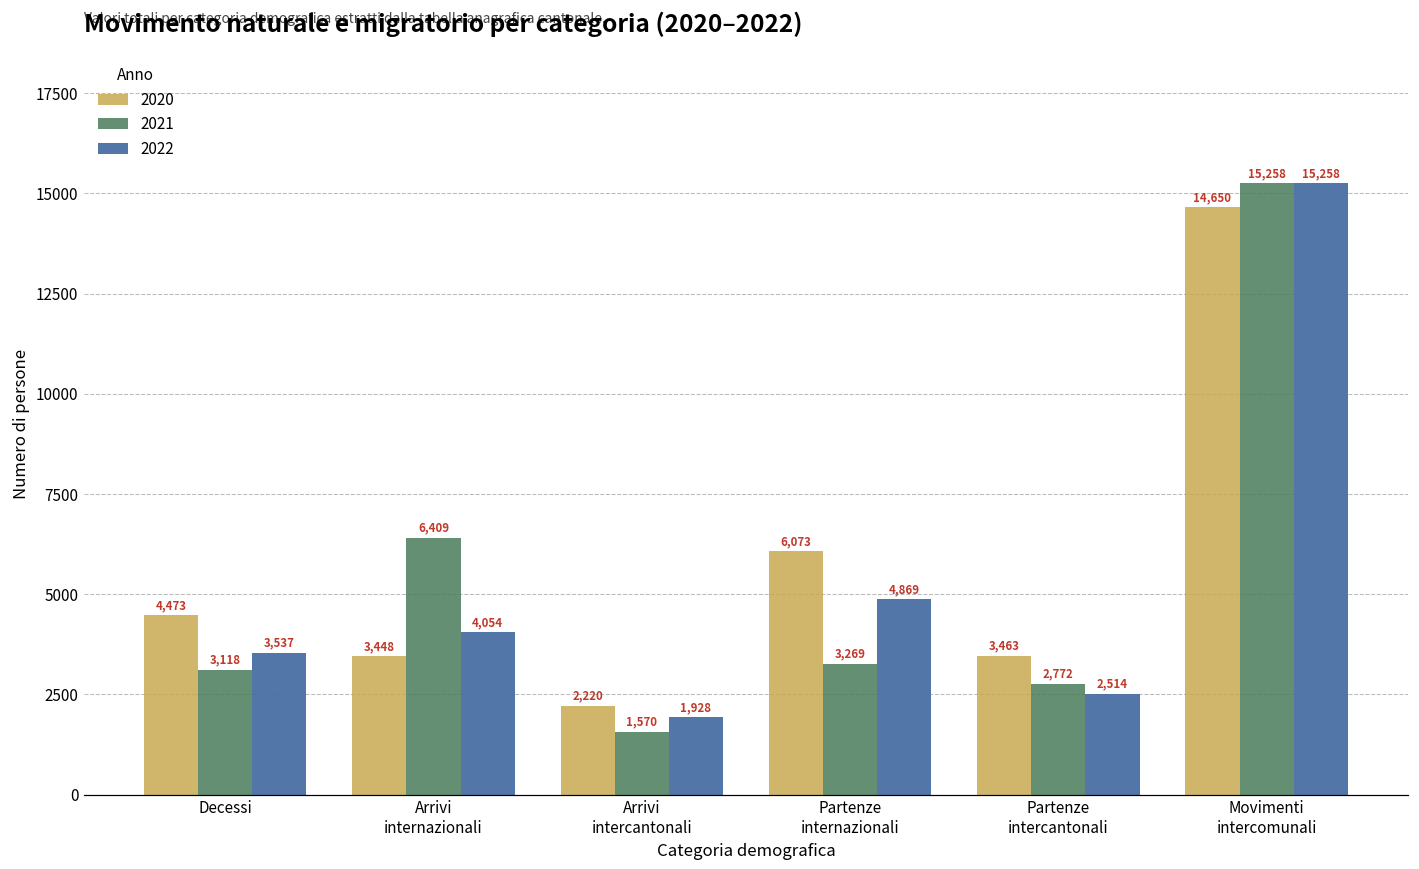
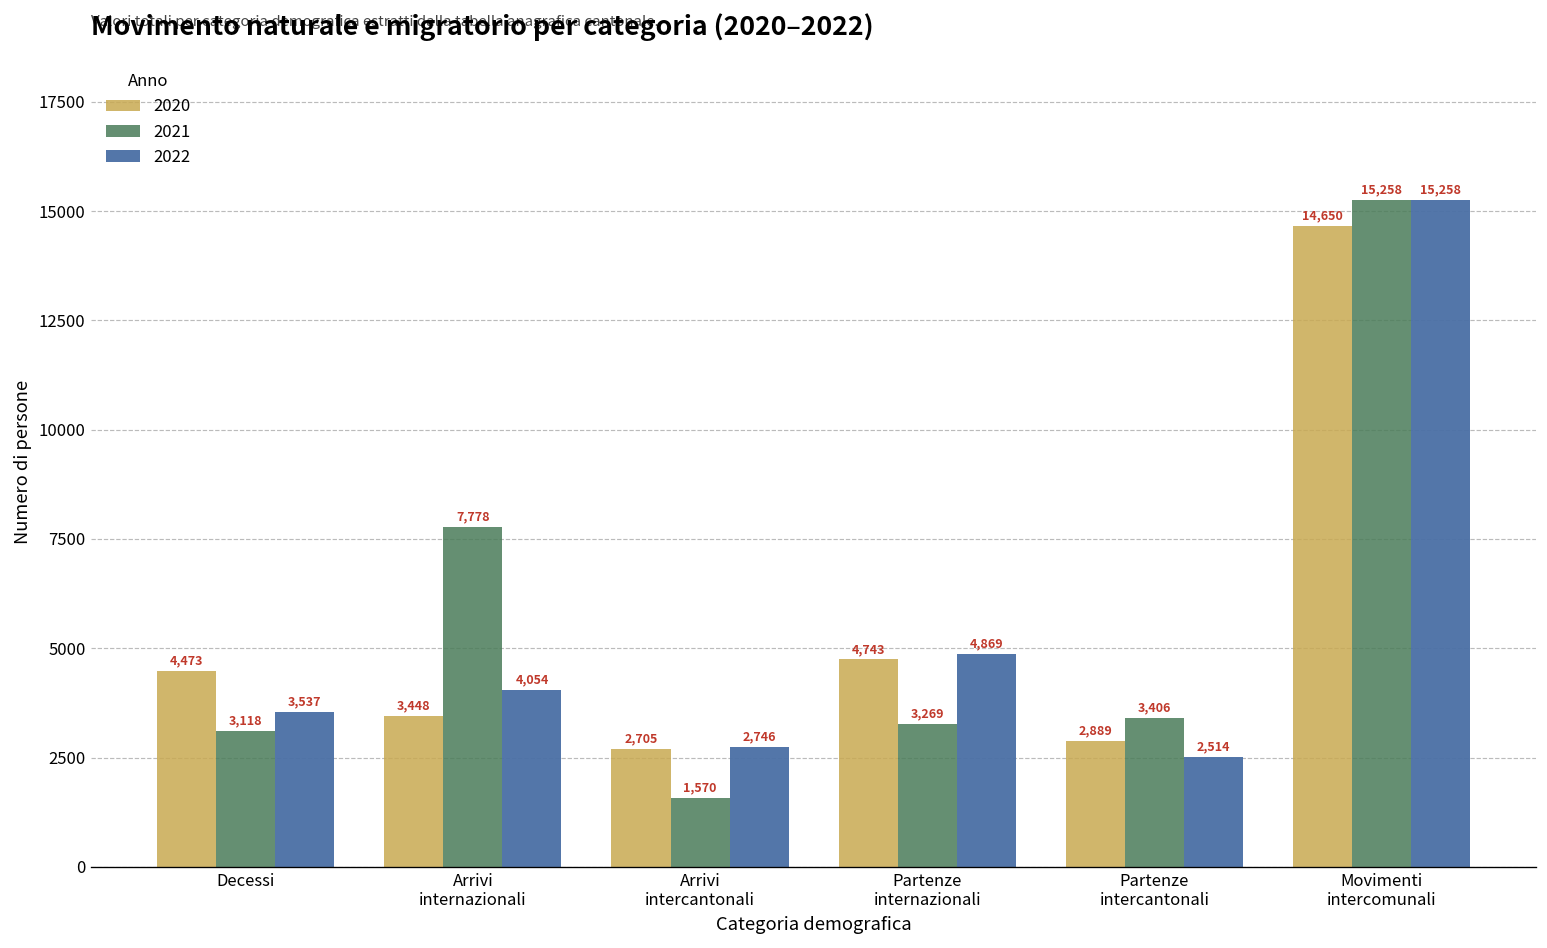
  {
    "2020": {
      "Decessi": "4,473",
      "Arrivi internazionali": "3,448",
-     "Arrivi intercantonali": "2,220",
-     "Partenze internazionali": "6,073",
-     "Partenze intercantonali": "3,463",
+     "Arrivi intercantonali": "2,705",
+     "Partenze internazionali": "4,743",
+     "Partenze intercantonali": "2,889",
      "Movimenti intercomunali": "14,650"
    },
    "2021": {
      "Decessi": "3,118",
-     "Arrivi internazionali": "6,409",
+     "Arrivi internazionali": "7,778",
      "Arrivi intercantonali": "1,570",
      "Partenze internazionali": "3,269",
-     "Partenze intercantonali": "2,772",
+     "Partenze intercantonali": "3,406",
      "Movimenti intercomunali": "15,258"
    },
    "2022": {
      "Decessi": "3,537",
      "Arrivi internazionali": "4,054",
-     "Arrivi intercantonali": "1,928",
+     "Arrivi intercantonali": "2,746",
      "Partenze internazionali": "4,869",
      "Partenze intercantonali": "2,514",
      "Movimenti intercomunali": "15,258"
    }
  }
